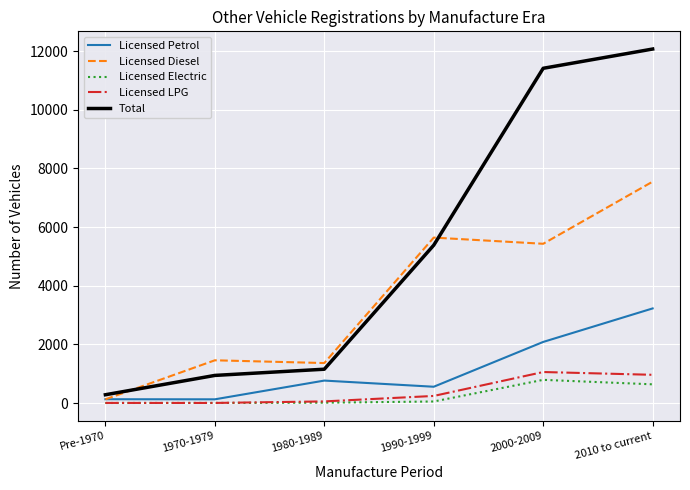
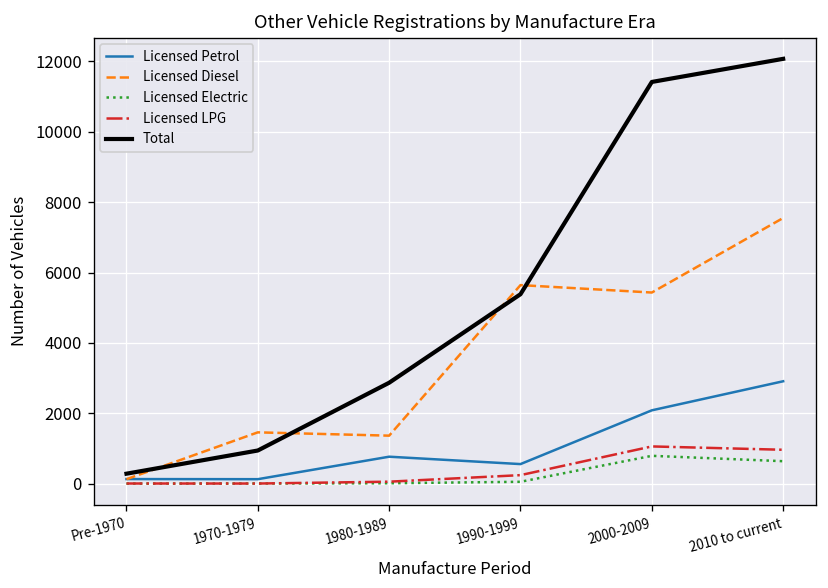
  {
    "Licensed Petrol": {
      "1970-1979": 100,
      "1980-1989": 800,
      "1990-1999": 600,
      "2000-2009": 2100,
-     "2010 to current": 3200
+     "2010 to current": 2900
    },
    "Licensed Diesel": {
      "1970-1979": 1500,
      "1980-1989": 1400,
      "1990-1999": 5600,
      "2000-2009": 5400,
      "2010 to current": 7600
    },
    "Licensed Electric": {
      "1990-1999": 100,
      "2000-2009": 800,
      "2010 to current": 600
    },
    "Licensed LPG": {
      "1990-1999": 200,
      "2000-2009": 1100,
      "2010 to current": 1000
    },
    "Total": {
      "Pre-1970": 300,
      "1970-1979": 900,
-     "1980-1989": 1200,
+     "1980-1989": 2900,
      "1990-1999": 5400,
      "2000-2009": 11400,
      "2010 to current": 12100
    }
  }
